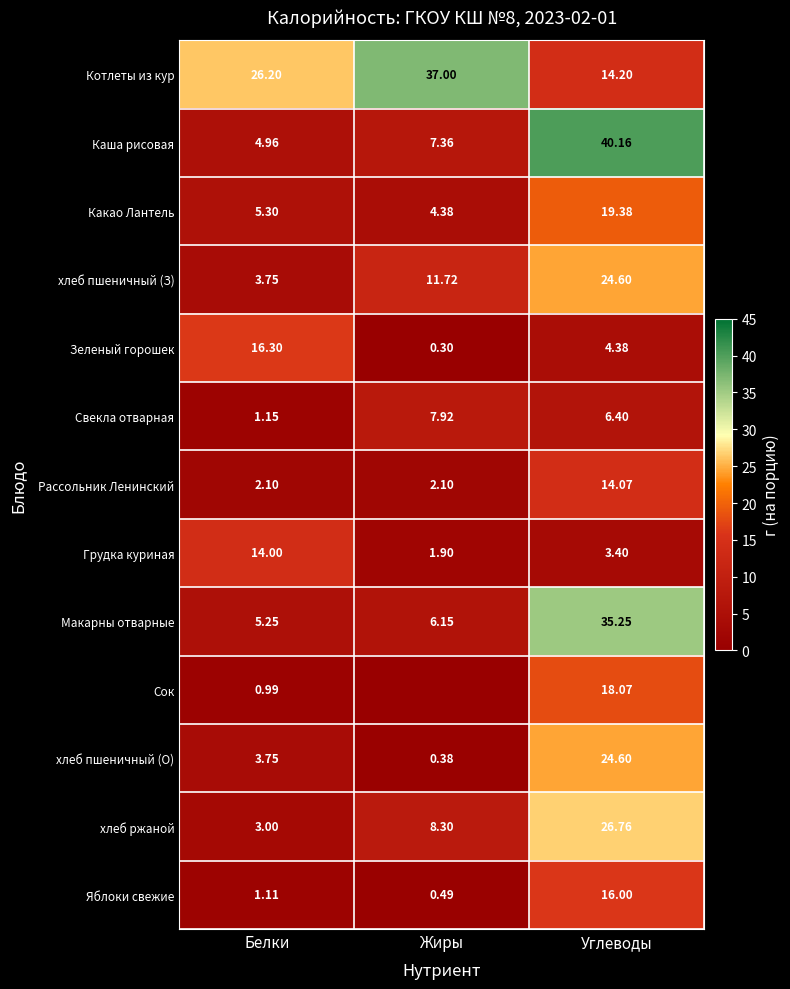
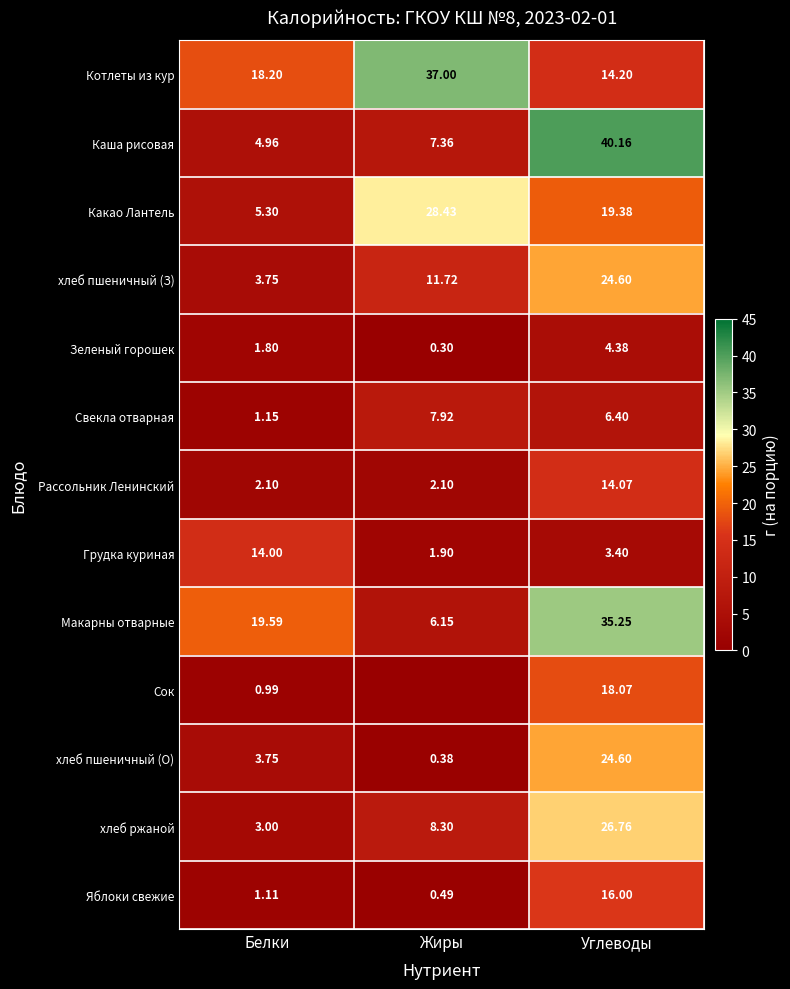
  {
    "Котлеты из кур": {
-     "Белки": 26.20,
+     "Белки": 18.20,
      "Жиры": 37.00,
      "Углеводы": 14.20
    },
    "Каша рисовая": {
      "Белки": 4.96,
      "Жиры": 7.36,
      "Углеводы": 40.16
    },
    "Какао Лантель": {
      "Белки": 5.30,
-     "Жиры": 4.38,
+     "Жиры": 28.43,
      "Углеводы": 19.38
    },
    "хлеб пшеничный (З)": {
      "Белки": 3.75,
      "Жиры": 11.72,
      "Углеводы": 24.60
    },
    "Зеленый горошек": {
-     "Белки": 16.30,
+     "Белки": 1.80,
      "Жиры": 0.30,
      "Углеводы": 4.38
    },
    "Свекла отварная": {
      "Белки": 1.15,
      "Жиры": 7.92,
      "Углеводы": 6.40
    },
    "Рассольник Ленинский": {
      "Белки": 2.10,
      "Жиры": 2.10,
      "Углеводы": 14.07
    },
    "Грудка куриная": {
      "Белки": 14.00,
      "Жиры": 1.90,
      "Углеводы": 3.40
    },
    "Макарны отварные": {
-     "Белки": 5.25,
+     "Белки": 19.59,
      "Жиры": 6.15,
      "Углеводы": 35.25
    },
    "Сок": {
      "Белки": 0.99,
      "Углеводы": 18.07
    },
    "хлеб пшеничный (О)": {
      "Белки": 3.75,
      "Жиры": 0.38,
      "Углеводы": 24.60
    },
    "хлеб ржаной": {
      "Белки": 3.00,
      "Жиры": 8.30,
      "Углеводы": 26.76
    },
    "Яблоки свежие": {
      "Белки": 1.11,
      "Жиры": 0.49,
      "Углеводы": 16.00
    }
  }
